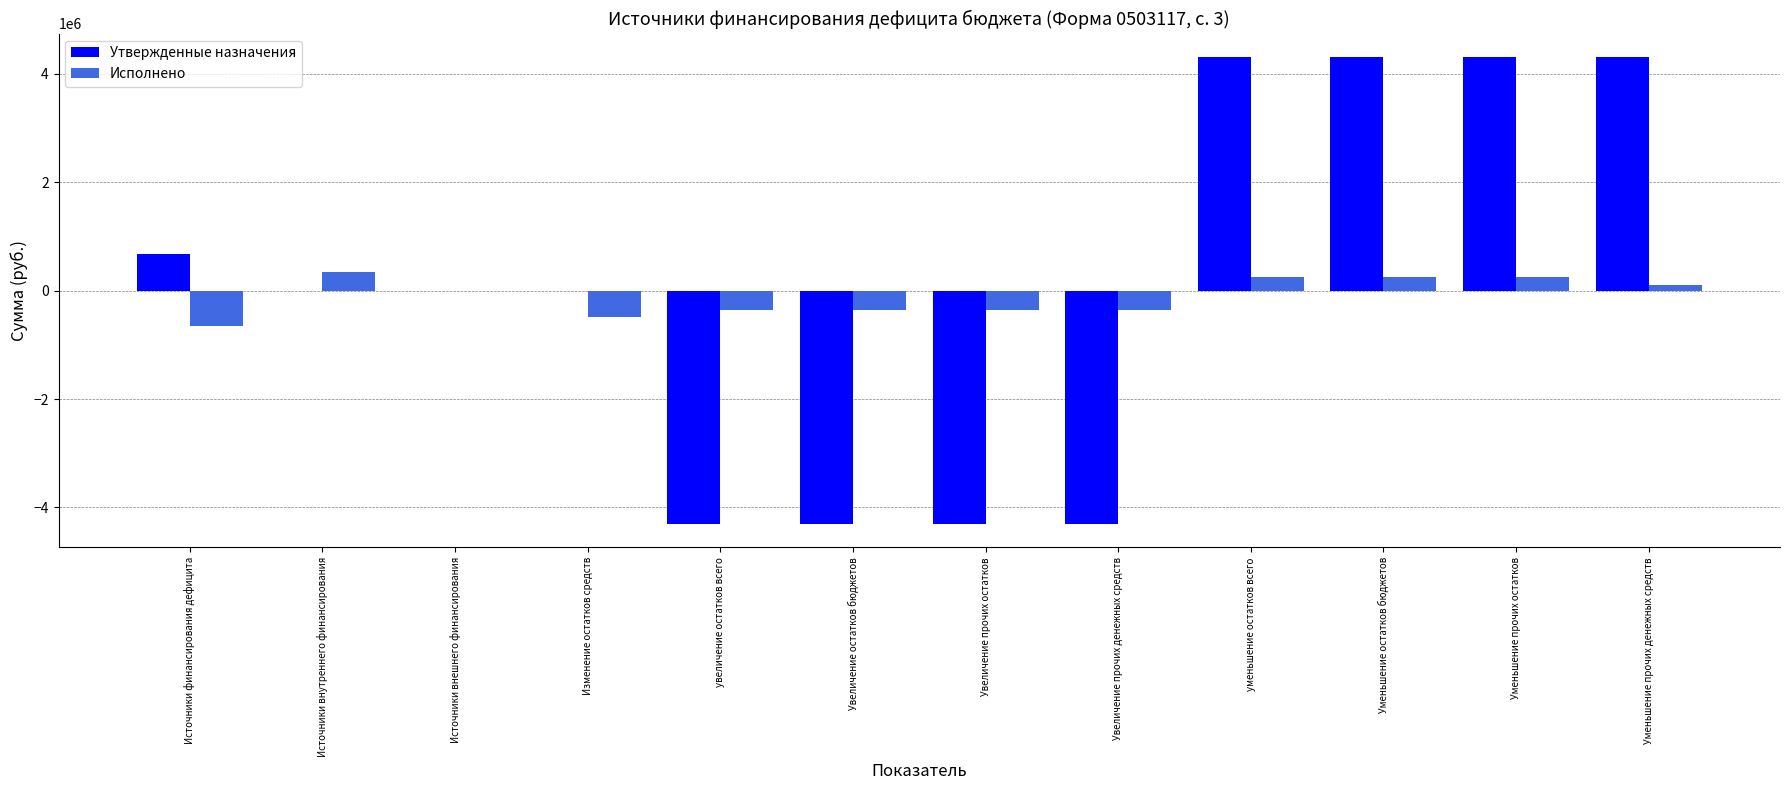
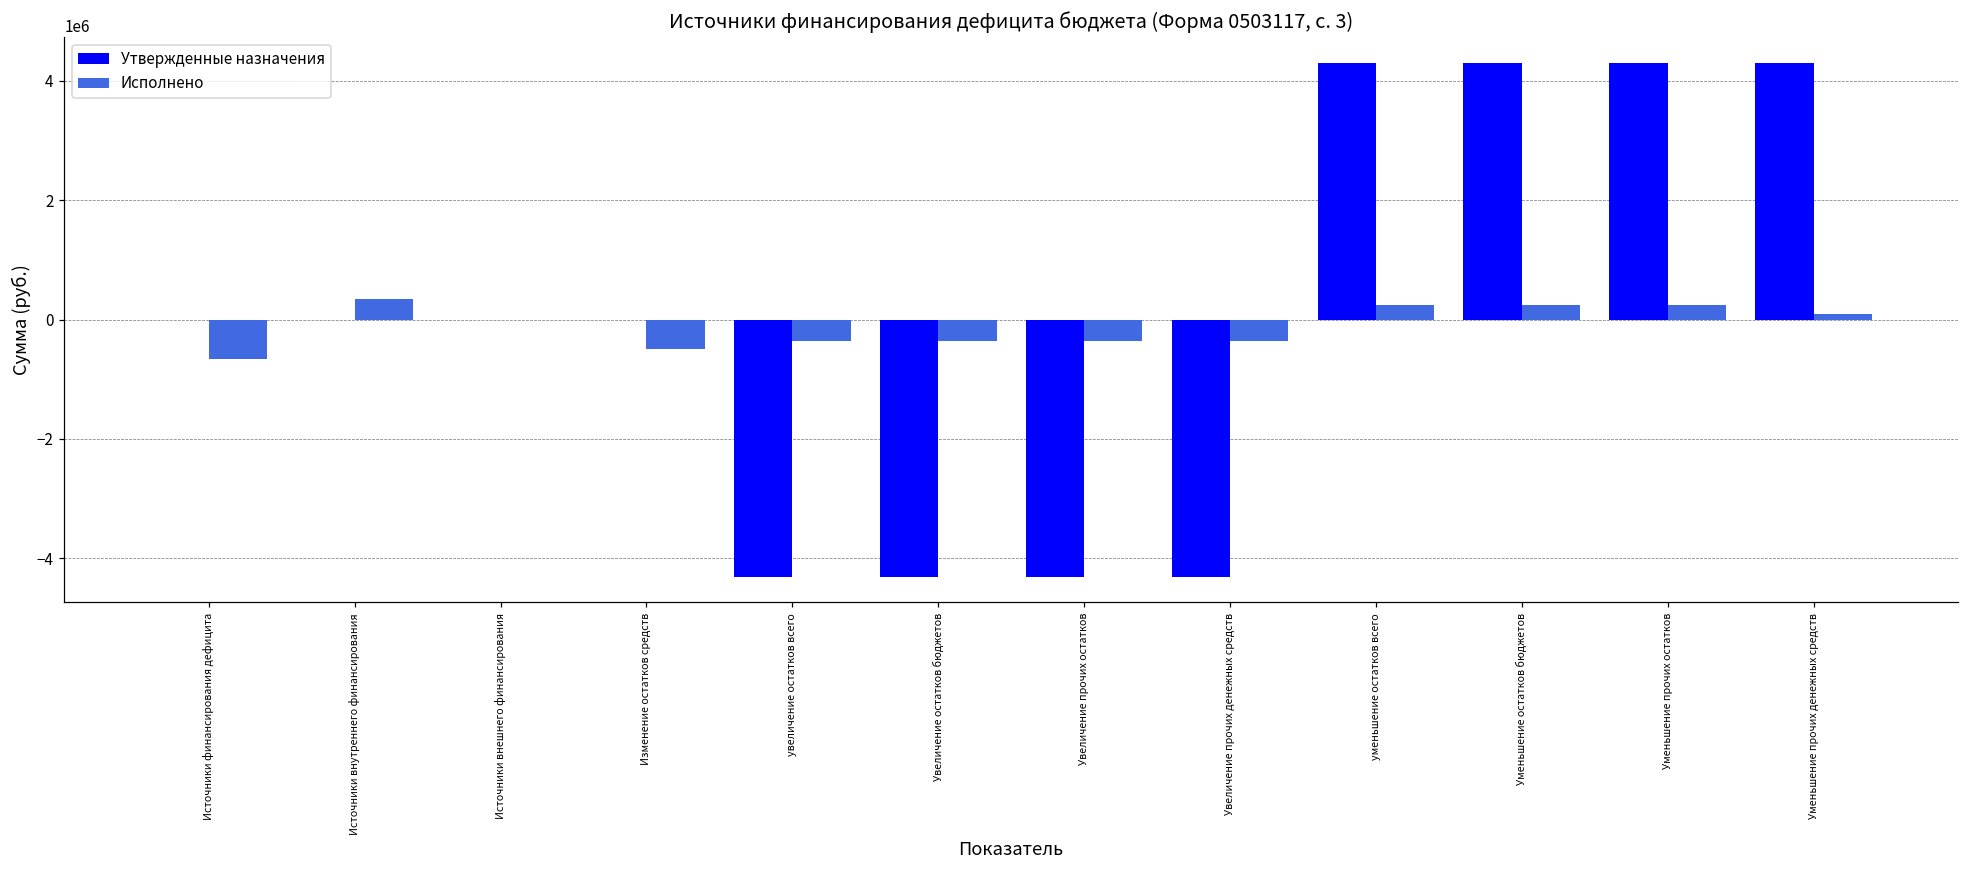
  {
    "Утвержденные назначения": {
-     "Источники финансирования дефицита": 700000,
+     "Источники финансирования дефицита": 0,
      "Источники внутреннего финансирования": 0,
      "Источники внешнего финансирования": 0,
      "Изменение остатков средств": 0,
      "увеличение остатков всего": -4300000,
      "Увеличение остатков бюджетов": -4300000,
      "Увеличение прочих остатков": -4300000,
      "Увеличение прочих денежных средств": -4300000,
      "уменьшение остатков всего": 4300000,
      "Уменьшение остатков бюджетов": 4300000,
      "Уменьшение прочих остатков": 4300000,
      "Уменьшение прочих денежных средств": 4300000
    },
    "Исполнено": {
      "Источники финансирования дефицита": -700000,
      "Источники внутреннего финансирования": 300000,
      "Источники внешнего финансирования": 0,
      "Изменение остатков средств": -500000,
      "увеличение остатков всего": -400000,
      "Увеличение остатков бюджетов": -400000,
      "Увеличение прочих остатков": -400000,
      "Увеличение прочих денежных средств": -400000,
      "уменьшение остатков всего": 200000,
      "Уменьшение остатков бюджетов": 200000,
      "Уменьшение прочих остатков": 200000,
      "Уменьшение прочих денежных средств": 100000
    }
  }
